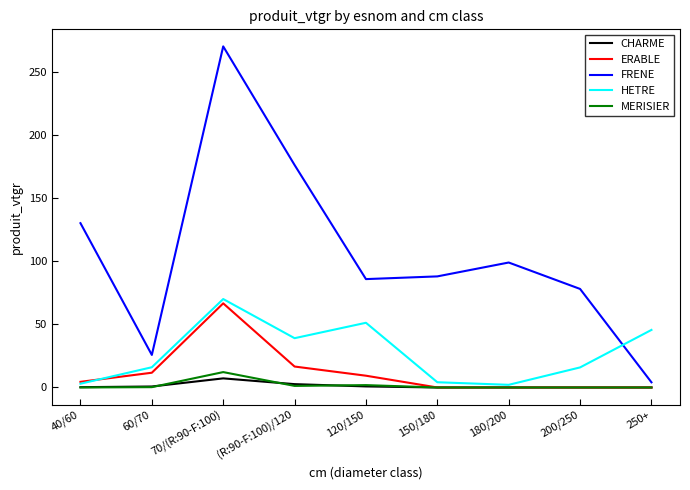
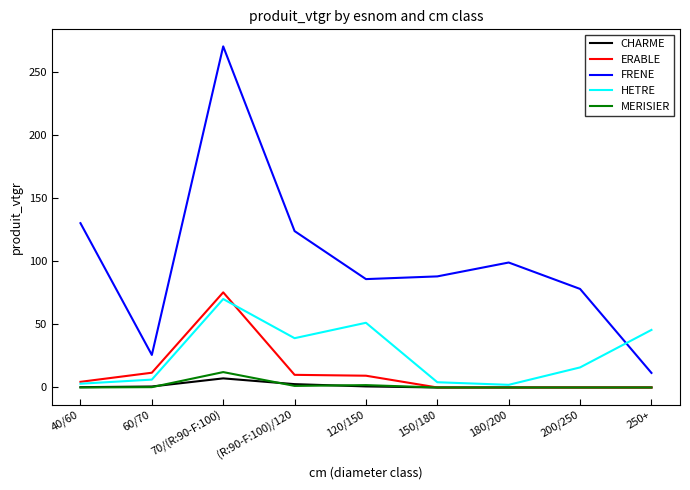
  {
    "CHARME": {
      "70/(R:90-F:100)": 7
    },
    "ERABLE": {
      "60/70": 12,
-     "70/(R:90-F:100)": 67,
-     "(R:90-F:100)/120": 17,
+     "70/(R:90-F:100)": 75,
+     "(R:90-F:100)/120": 10,
      "120/150": 9
    },
    "FRENE": {
      "40/60": 130,
      "60/70": 26,
      "70/(R:90-F:100)": 270,
-     "(R:90-F:100)/120": 176,
+     "(R:90-F:100)/120": 124,
      "120/150": 86,
      "150/180": 88,
      "180/200": 99,
      "200/250": 78,
-     "250+": 4
+     "250+": 12
    },
    "HETRE": {
-     "60/70": 16,
+     "60/70": 6,
      "70/(R:90-F:100)": 70,
      "(R:90-F:100)/120": 39,
      "120/150": 51,
      "150/180": 4,
      "180/200": 2,
      "200/250": 16,
      "250+": 46
    },
    "MERISIER": {
      "70/(R:90-F:100)": 12
    }
  }
